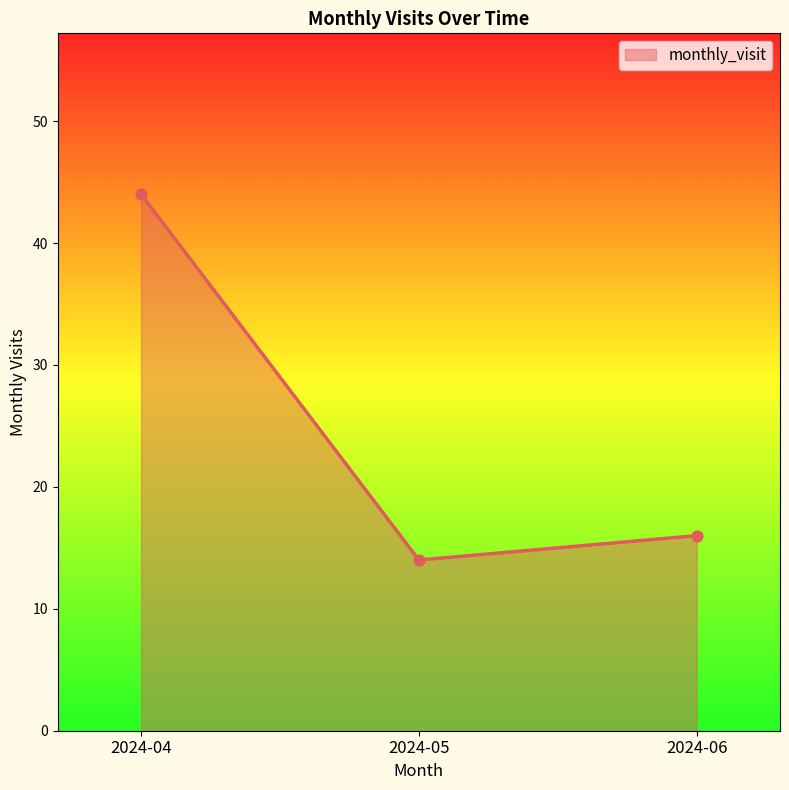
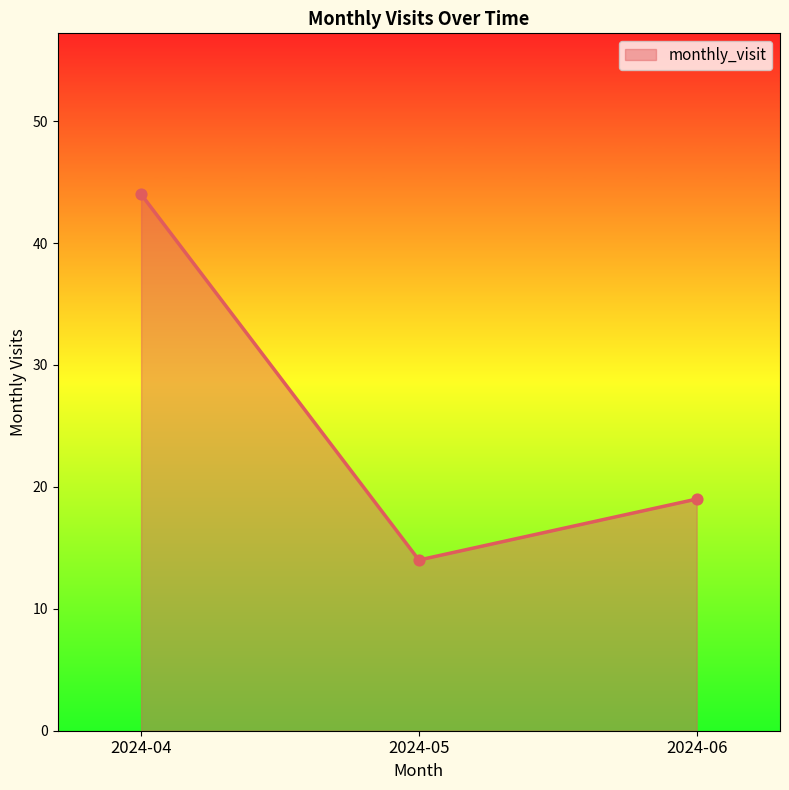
  {
    "2024-04": 44,
    "2024-05": 14,
-   "2024-06": 16
+   "2024-06": 19
  }
